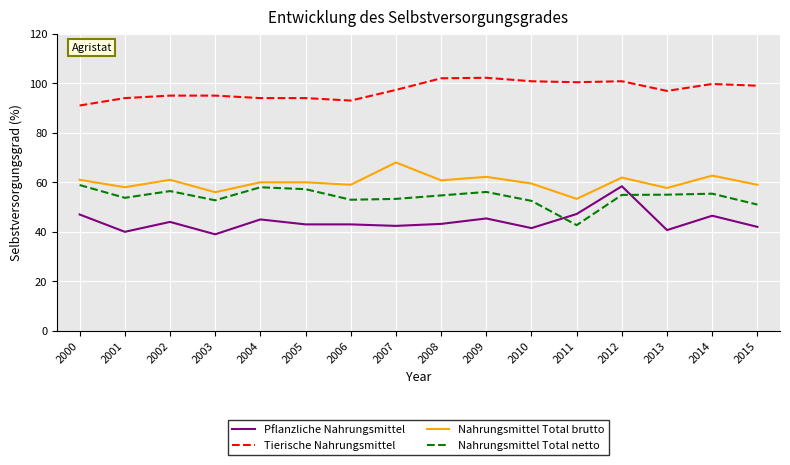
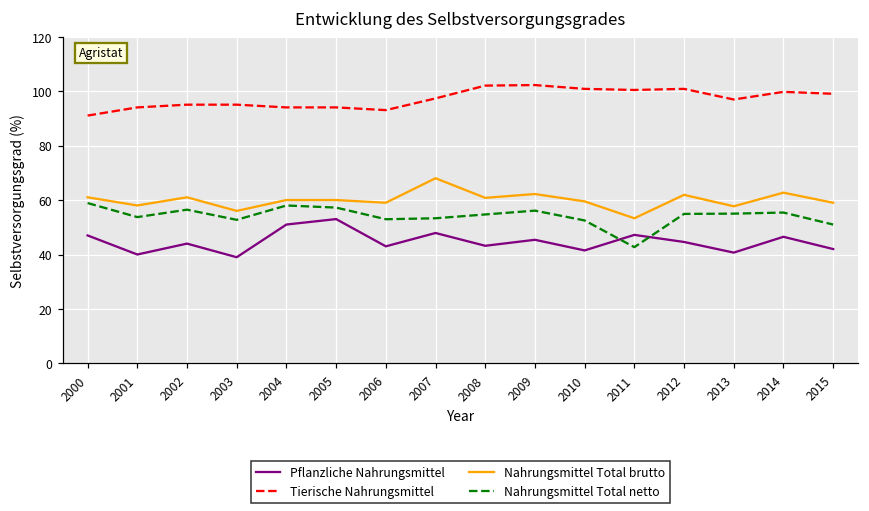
  {
    "Pflanzliche Nahrungsmittel": {
      "2000": 47,
      "2001": 40,
      "2002": 44,
      "2003": 39,
-     "2004": 45,
-     "2005": 43,
+     "2004": 51,
+     "2005": 53,
      "2006": 43,
-     "2007": 42,
+     "2007": 48,
      "2008": 43,
      "2009": 45,
      "2010": 42,
      "2011": 47,
-     "2012": 58,
+     "2012": 45,
      "2013": 41,
      "2014": 47,
      "2015": 42
    },
    "Tierische Nahrungsmittel": {
      "2000": 91,
      "2001": 94,
      "2002": 95,
      "2003": 95,
      "2004": 94,
      "2005": 94,
      "2006": 93,
      "2007": 97,
      "2008": 102,
      "2009": 102,
      "2010": 101,
      "2011": 100,
      "2012": 101,
      "2013": 97,
      "2014": 100,
      "2015": 99
    },
    "Nahrungsmittel Total brutto": {
      "2000": 61,
      "2001": 58,
      "2002": 61,
      "2003": 56,
      "2004": 60,
      "2005": 60,
      "2006": 59,
      "2007": 68,
      "2008": 61,
      "2009": 62,
      "2010": 60,
      "2011": 53,
      "2012": 62,
      "2013": 58,
      "2014": 63,
      "2015": 59
    },
    "Nahrungsmittel Total netto": {
      "2000": 59,
      "2001": 54,
      "2002": 56,
      "2003": 53,
      "2004": 58,
      "2005": 57,
      "2006": 53,
      "2007": 53,
      "2008": 55,
      "2009": 56,
      "2010": 53,
      "2011": 43,
      "2012": 55,
      "2013": 55,
      "2014": 55,
      "2015": 51
    }
  }
